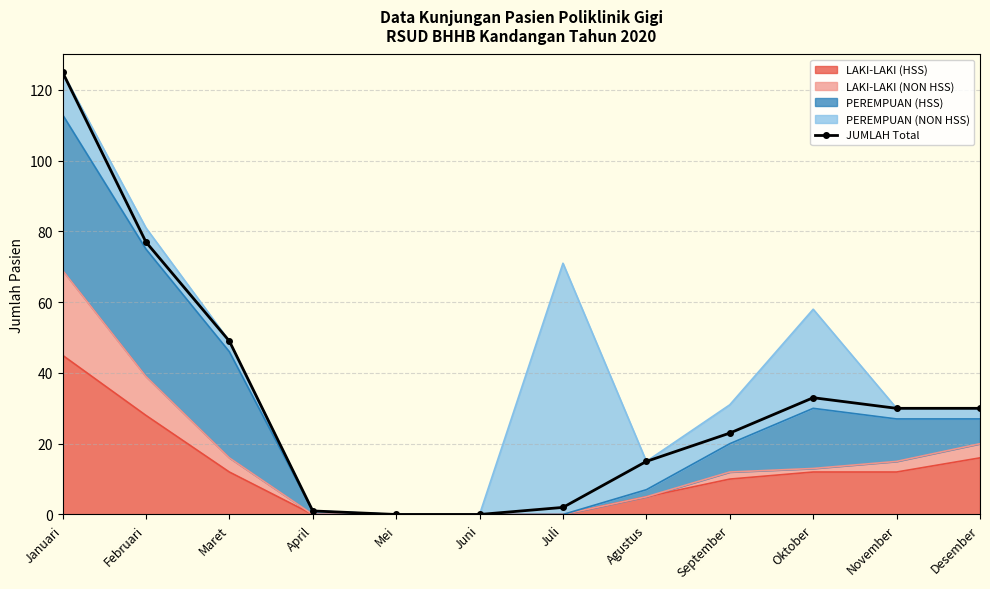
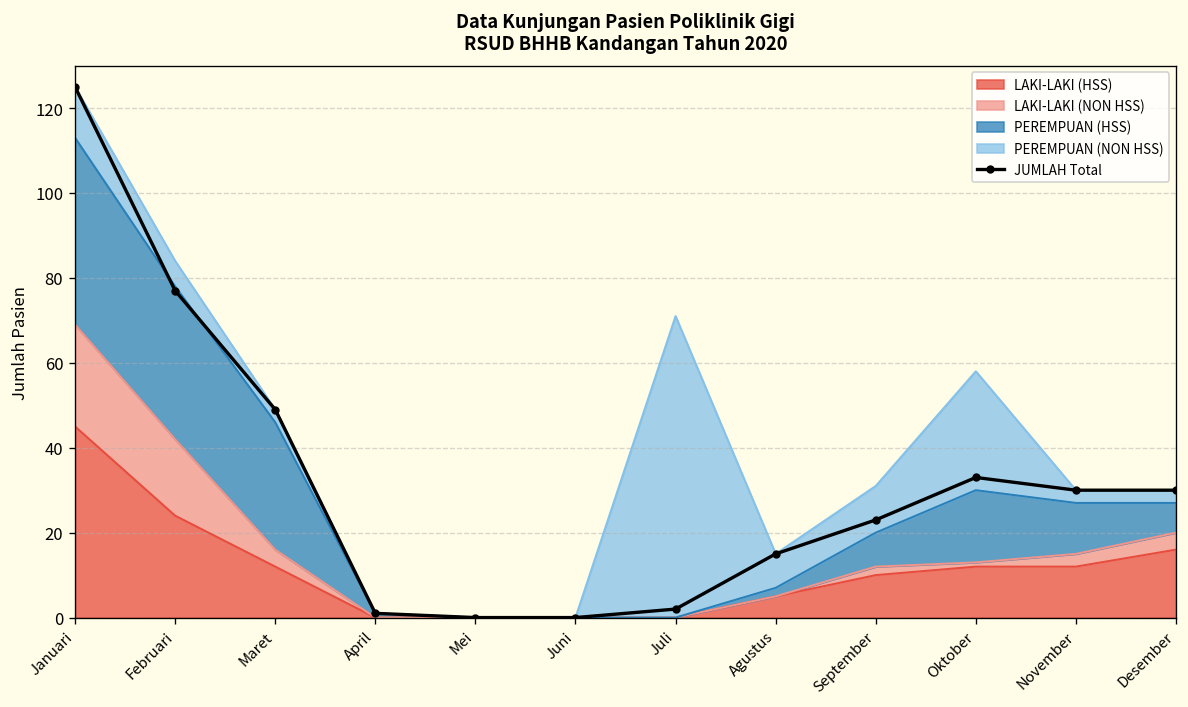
  {
    "LAKI-LAKI (HSS)": {
      "Januari": 45,
-     "Februari": 28,
+     "Februari": 24,
      "Maret": 12,
      "September": 10,
      "Oktober": 12,
      "November": 12,
      "Desember": 16
    },
    "LAKI-LAKI (NON HSS)": {
      "Januari": 24,
-     "Februari": 11,
+     "Februari": 18,
      "Maret": 4,
      "September": 2,
      "Oktober": 1,
      "November": 3,
      "Desember": 4
    },
    "PEREMPUAN (HSS)": {
      "Januari": 44,
      "Februari": 36,
      "Maret": 30,
      "Agustus": 2,
      "September": 8,
      "Oktober": 17,
      "November": 12,
      "Desember": 7
    },
    "PEREMPUAN (NON HSS)": {
      "Februari": 6,
      "Juli": 71,
      "September": 11,
      "Oktober": 28
    },
    "JUMLAH Total": {
      "Februari": 77,
      "Juli": 2,
      "September": 23,
      "Oktober": 33
    }
  }
